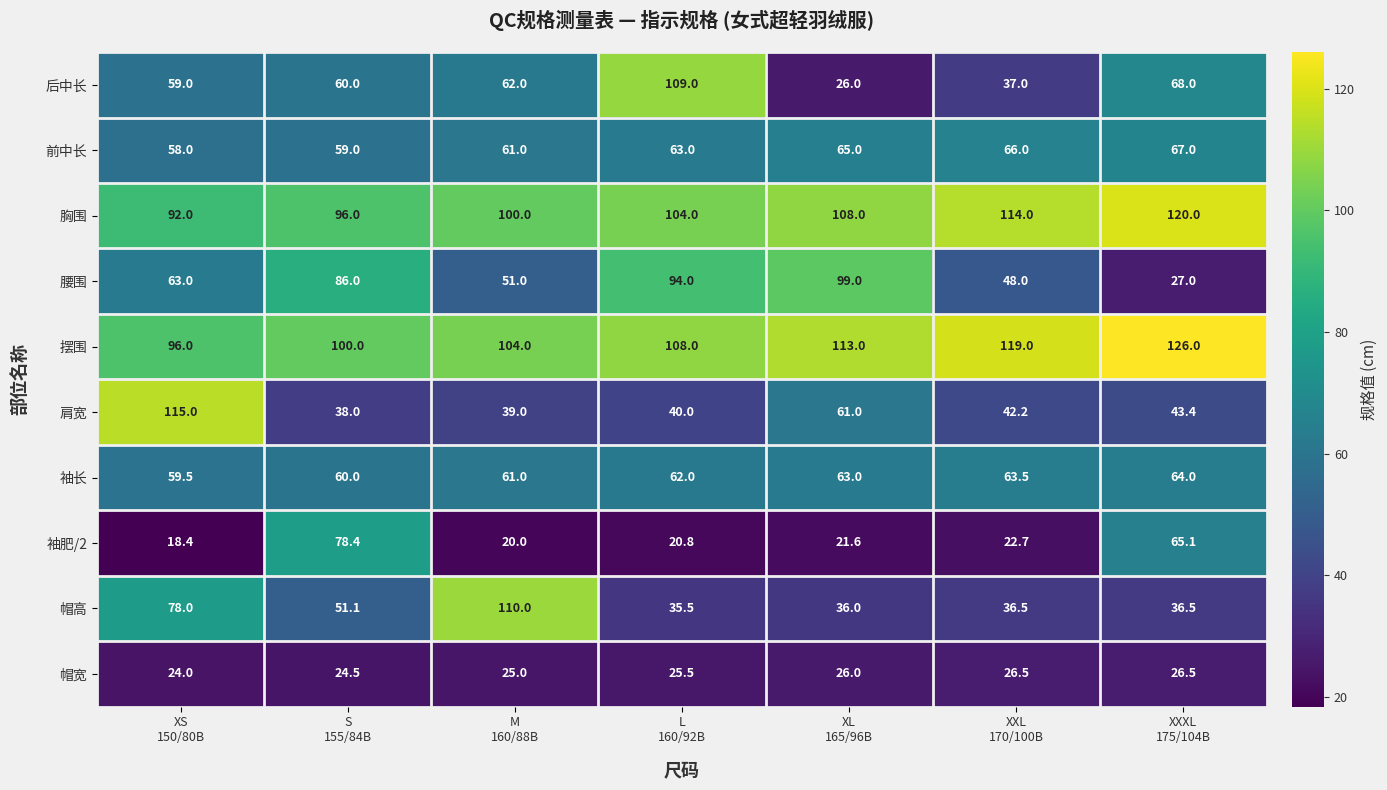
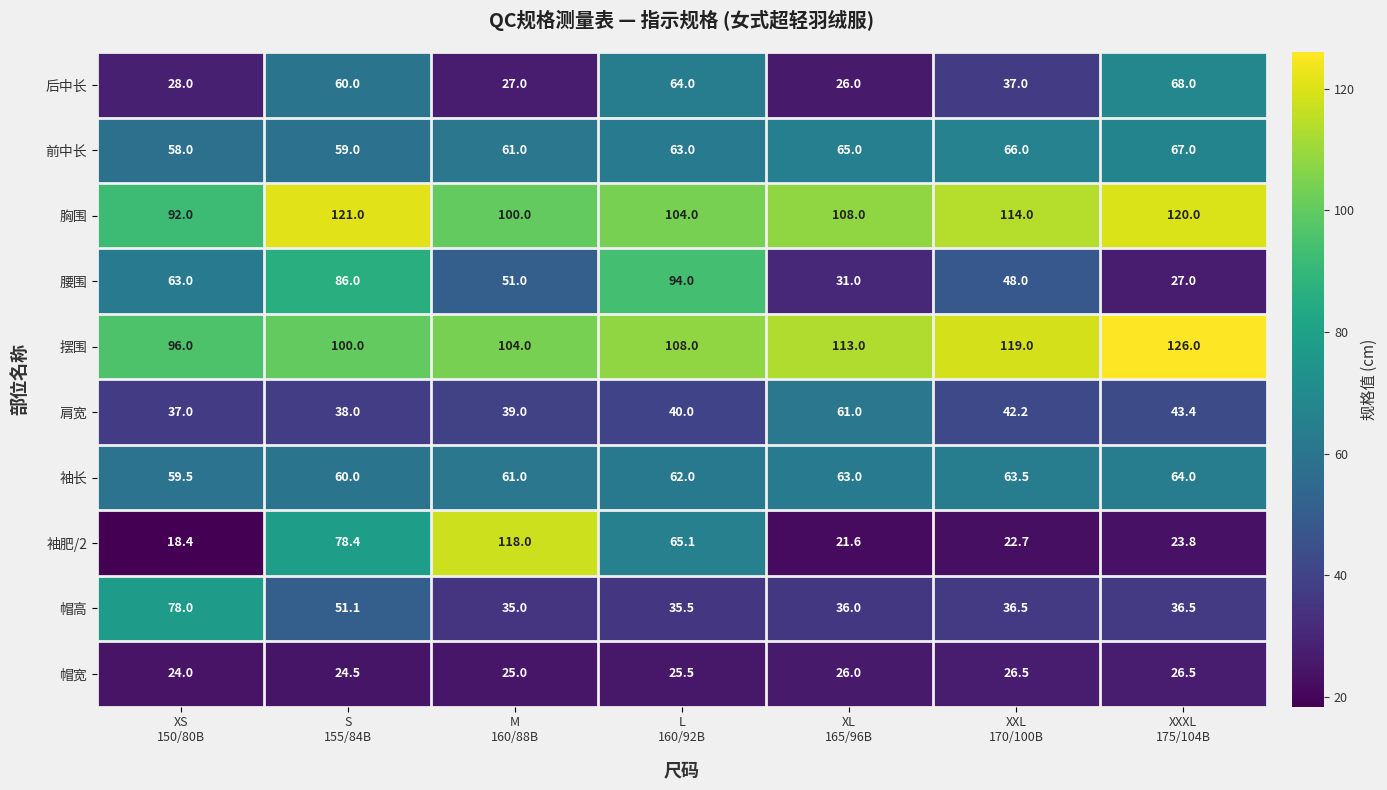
  {
    "后中长": {
-     "XS 150/80B": 59.0,
+     "XS 150/80B": 28.0,
      "S 155/84B": 60.0,
-     "M 160/88B": 62.0,
-     "L 160/92B": 109.0,
+     "M 160/88B": 27.0,
+     "L 160/92B": 64.0,
      "XL 165/96B": 26.0,
      "XXL 170/100B": 37.0,
      "XXXL 175/104B": 68.0
    },
    "前中长": {
      "XS 150/80B": 58.0,
      "S 155/84B": 59.0,
      "M 160/88B": 61.0,
      "L 160/92B": 63.0,
      "XL 165/96B": 65.0,
      "XXL 170/100B": 66.0,
      "XXXL 175/104B": 67.0
    },
    "胸围": {
      "XS 150/80B": 92.0,
-     "S 155/84B": 96.0,
+     "S 155/84B": 121.0,
      "M 160/88B": 100.0,
      "L 160/92B": 104.0,
      "XL 165/96B": 108.0,
      "XXL 170/100B": 114.0,
      "XXXL 175/104B": 120.0
    },
    "腰围": {
      "XS 150/80B": 63.0,
      "S 155/84B": 86.0,
      "M 160/88B": 51.0,
      "L 160/92B": 94.0,
-     "XL 165/96B": 99.0,
+     "XL 165/96B": 31.0,
      "XXL 170/100B": 48.0,
      "XXXL 175/104B": 27.0
    },
    "摆围": {
      "XS 150/80B": 96.0,
      "S 155/84B": 100.0,
      "M 160/88B": 104.0,
      "L 160/92B": 108.0,
      "XL 165/96B": 113.0,
      "XXL 170/100B": 119.0,
      "XXXL 175/104B": 126.0
    },
    "肩宽": {
-     "XS 150/80B": 115.0,
+     "XS 150/80B": 37.0,
      "S 155/84B": 38.0,
      "M 160/88B": 39.0,
      "L 160/92B": 40.0,
      "XL 165/96B": 61.0,
      "XXL 170/100B": 42.2,
      "XXXL 175/104B": 43.4
    },
    "袖长": {
      "XS 150/80B": 59.5,
      "S 155/84B": 60.0,
      "M 160/88B": 61.0,
      "L 160/92B": 62.0,
      "XL 165/96B": 63.0,
      "XXL 170/100B": 63.5,
      "XXXL 175/104B": 64.0
    },
    "袖肥/2": {
      "XS 150/80B": 18.4,
      "S 155/84B": 78.4,
-     "M 160/88B": 20.0,
-     "L 160/92B": 20.8,
+     "M 160/88B": 118.0,
+     "L 160/92B": 65.1,
      "XL 165/96B": 21.6,
      "XXL 170/100B": 22.7,
-     "XXXL 175/104B": 65.1
+     "XXXL 175/104B": 23.8
    },
    "帽高": {
      "XS 150/80B": 78.0,
      "S 155/84B": 51.1,
-     "M 160/88B": 110.0,
+     "M 160/88B": 35.0,
      "L 160/92B": 35.5,
      "XL 165/96B": 36.0,
      "XXL 170/100B": 36.5,
      "XXXL 175/104B": 36.5
    },
    "帽宽": {
      "XS 150/80B": 24.0,
      "S 155/84B": 24.5,
      "M 160/88B": 25.0,
      "L 160/92B": 25.5,
      "XL 165/96B": 26.0,
      "XXL 170/100B": 26.5,
      "XXXL 175/104B": 26.5
    }
  }
